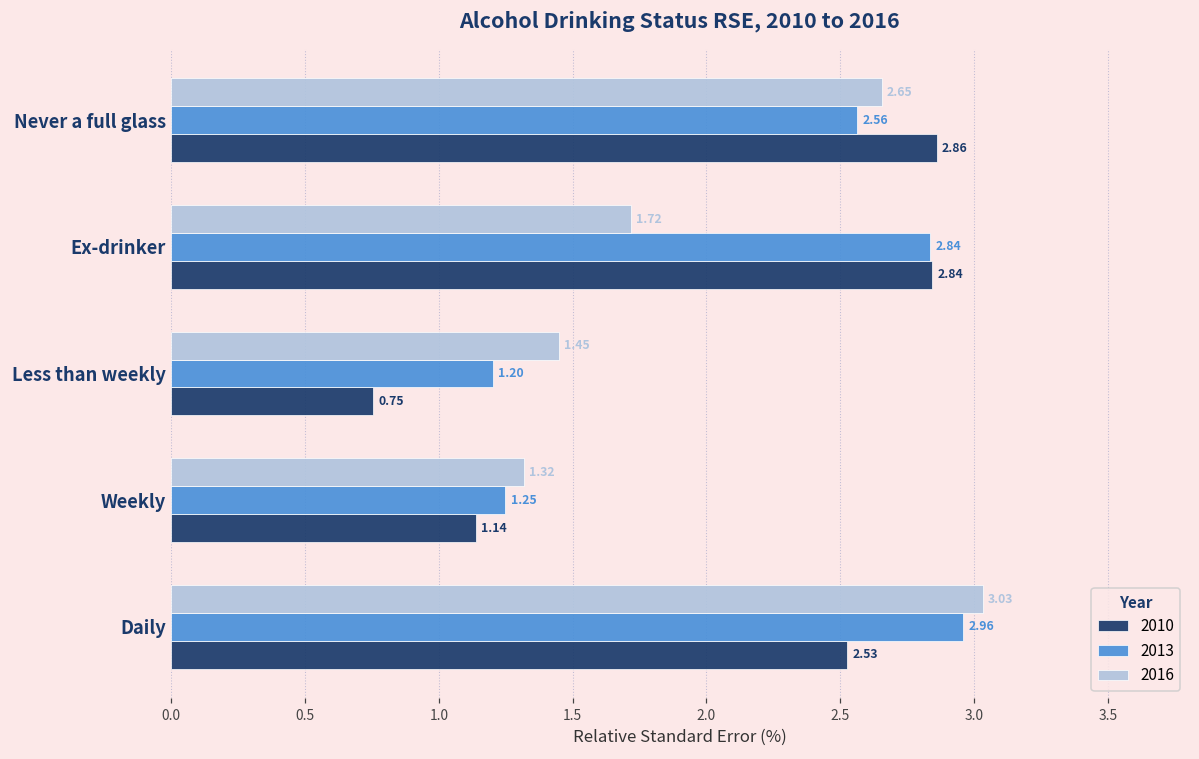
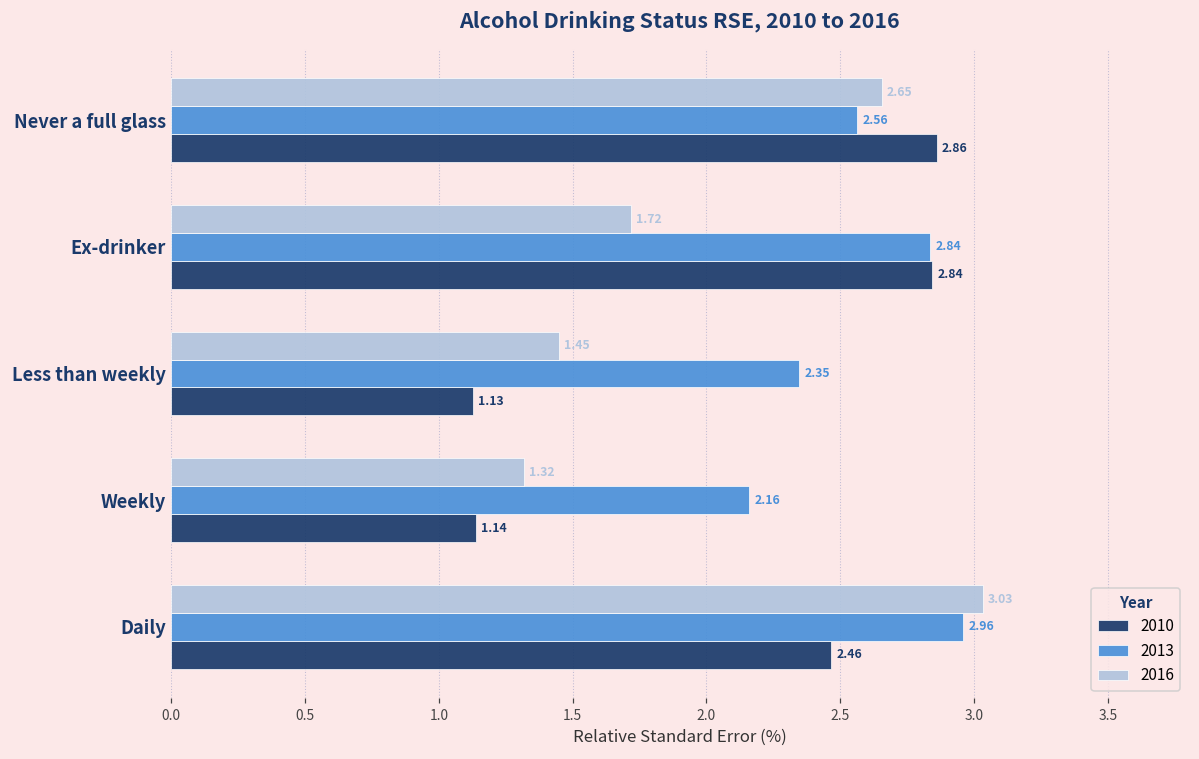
  {
    "2010": {
      "Never a full glass": 2.86,
      "Ex-drinker": 2.84,
-     "Less than weekly": 0.75,
+     "Less than weekly": 1.13,
      "Weekly": 1.14,
-     "Daily": 2.53
+     "Daily": 2.46
    },
    "2013": {
      "Never a full glass": 2.56,
      "Ex-drinker": 2.84,
-     "Less than weekly": 1.20,
-     "Weekly": 1.25,
+     "Less than weekly": 2.35,
+     "Weekly": 2.16,
      "Daily": 2.96
    },
    "2016": {
      "Never a full glass": 2.65,
      "Ex-drinker": 1.72,
      "Less than weekly": 1.45,
      "Weekly": 1.32,
      "Daily": 3.03
    }
  }
